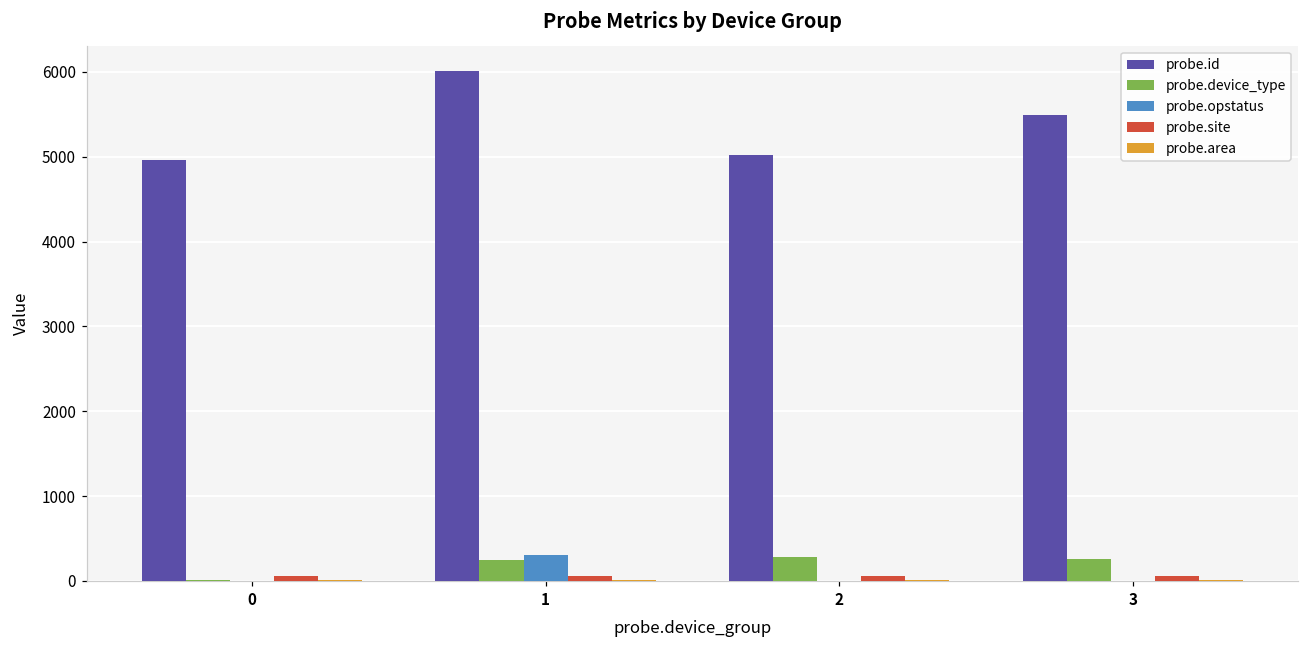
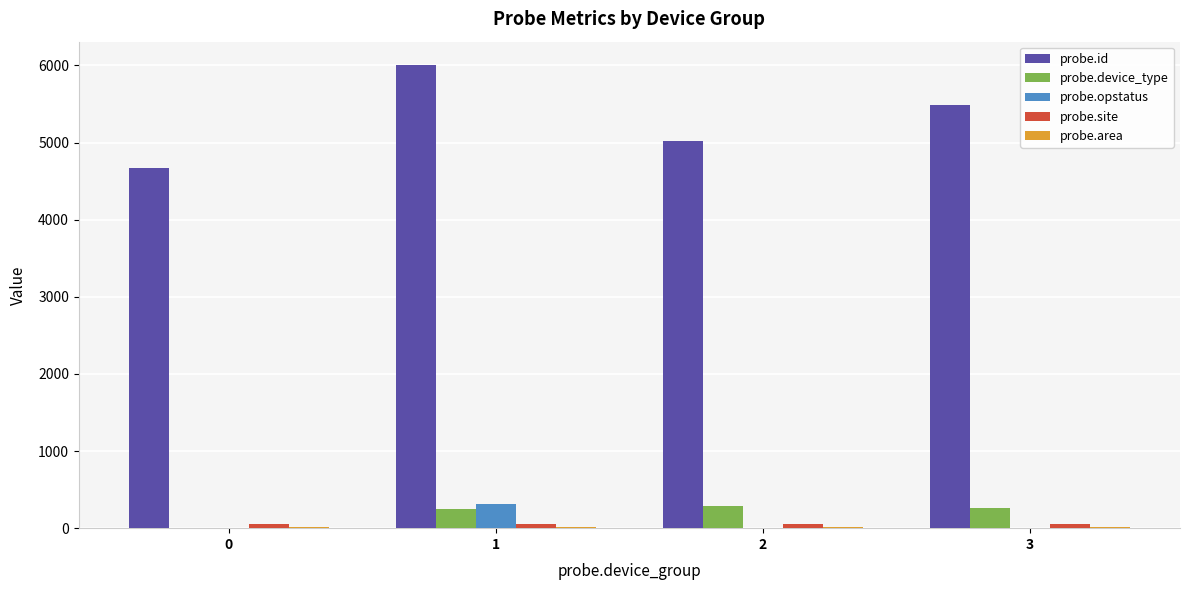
  {
    "probe.id": {
-     "0": 5000,
+     "0": 4700,
      "1": 6000,
      "2": 5000,
      "3": 5500
    },
    "probe.device_type": {
      "1": 200,
      "2": 300,
      "3": 300
    },
    "probe.opstatus": {
      "1": 300,
      "2": 0
    },
    "probe.site": {
      "0": 100,
      "1": 100,
      "2": 100,
      "3": 100
    }
  }
